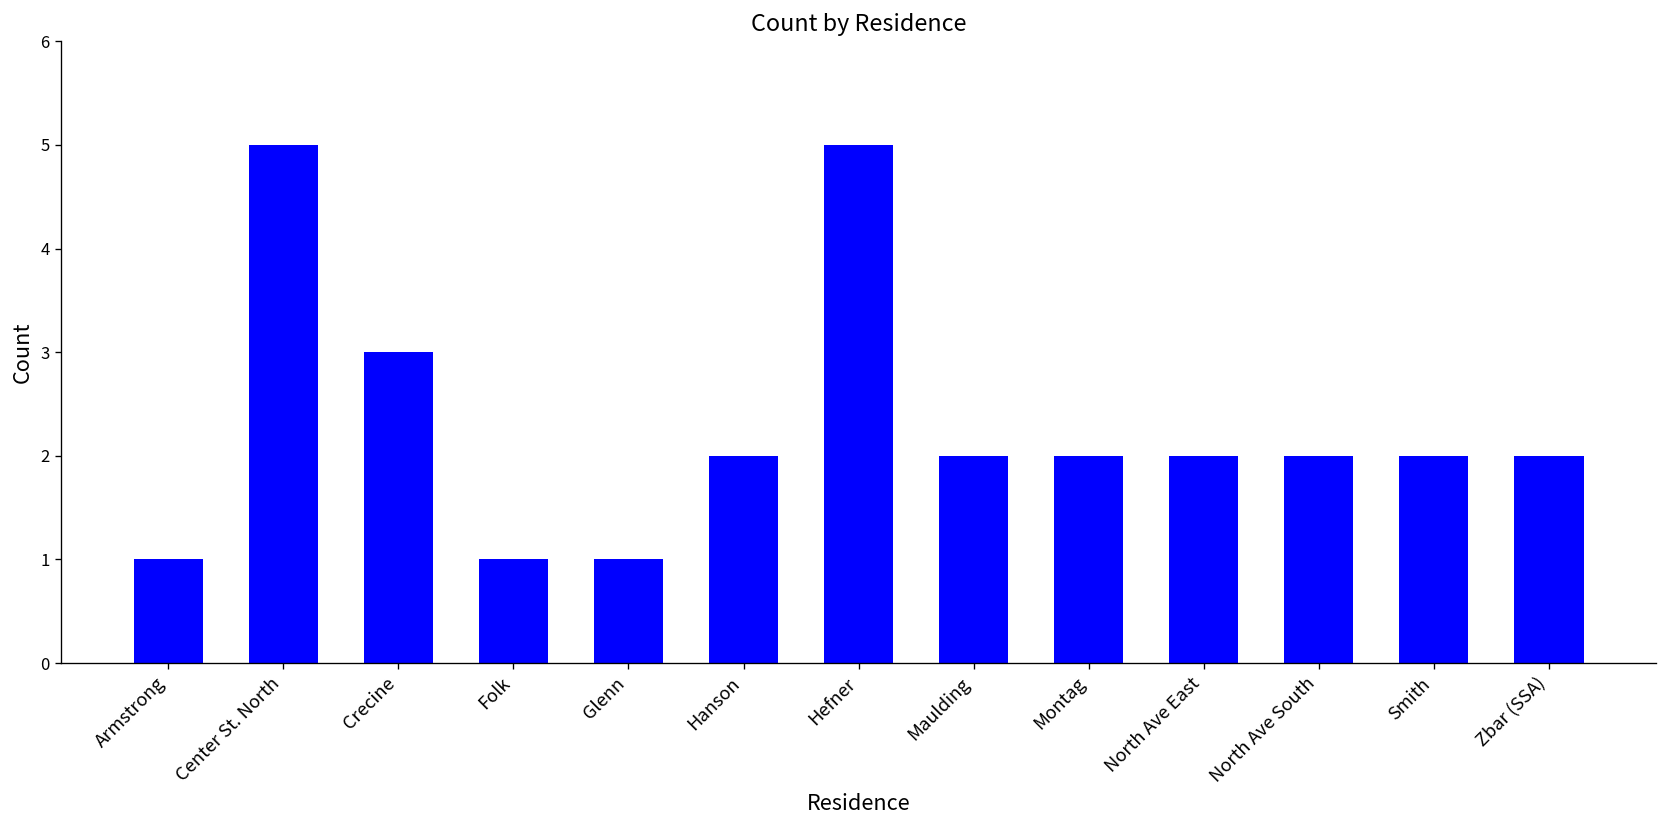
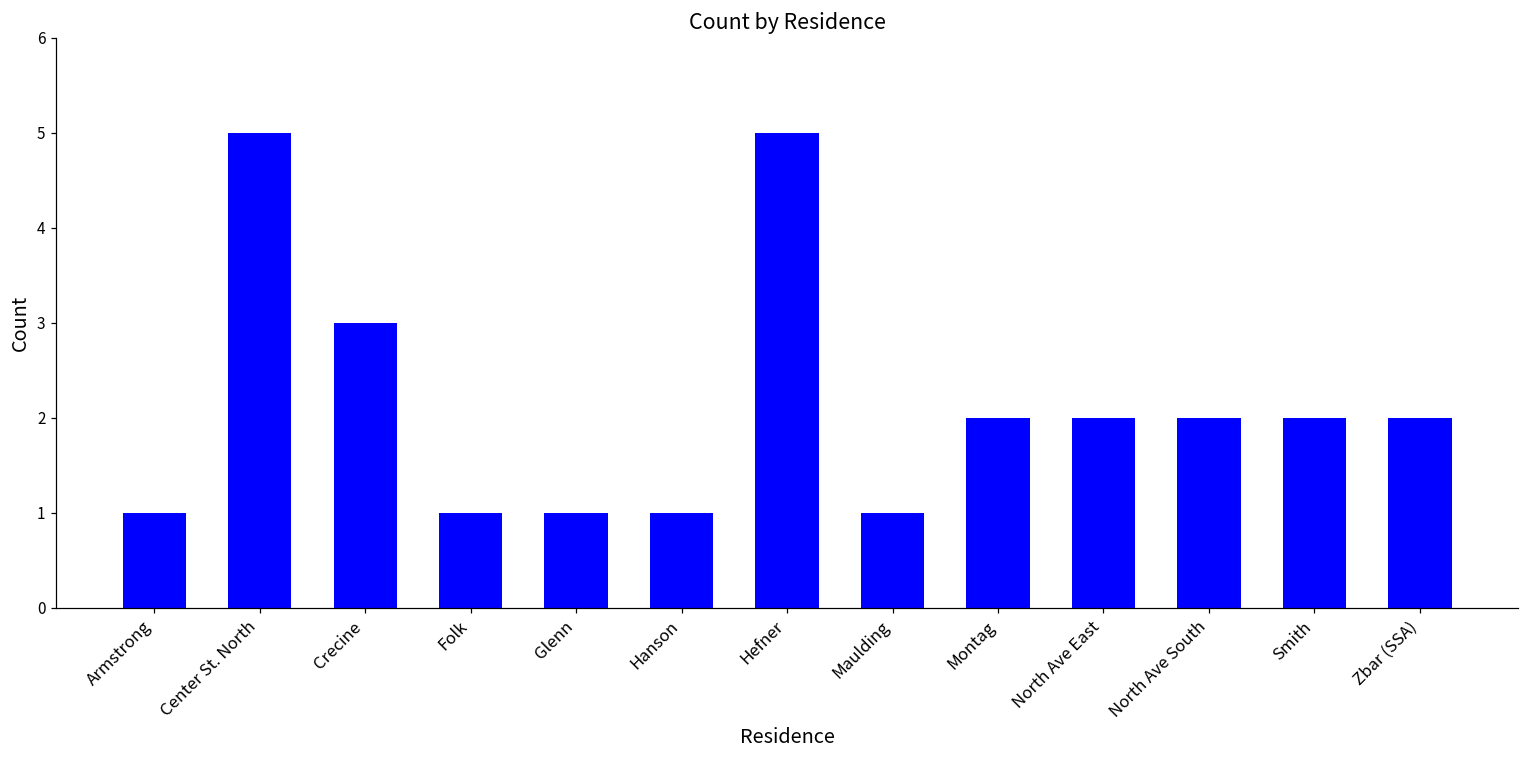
  {
    "Armstrong": 1,
    "Center St. North": 5,
    "Crecine": 3,
    "Folk": 1,
    "Glenn": 1,
-   "Hanson": 2,
+   "Hanson": 1,
    "Hefner": 5,
-   "Maulding": 2,
+   "Maulding": 1,
    "Montag": 2,
    "North Ave East": 2,
    "North Ave South": 2,
    "Smith": 2,
    "Zbar (SSA)": 2
  }
